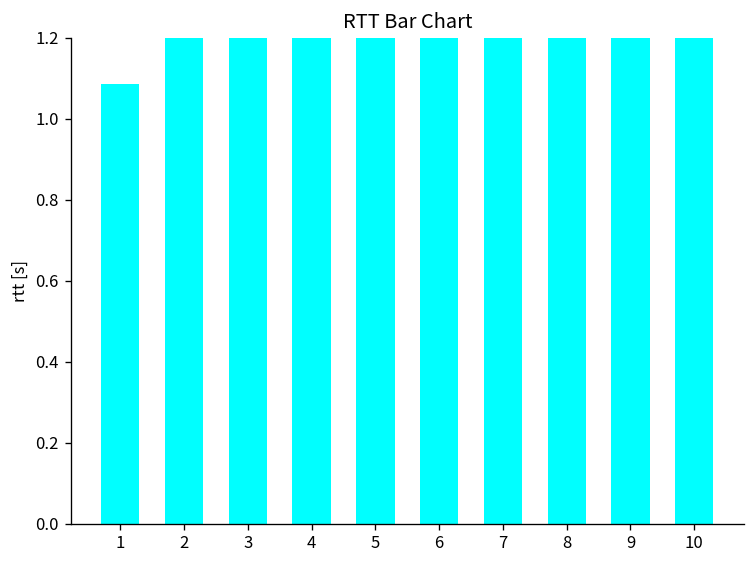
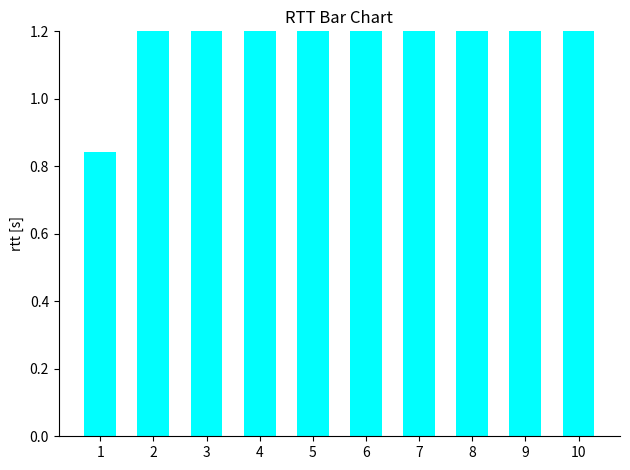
  {
-   "1": 1.09
+   "1": 0.84
  }
